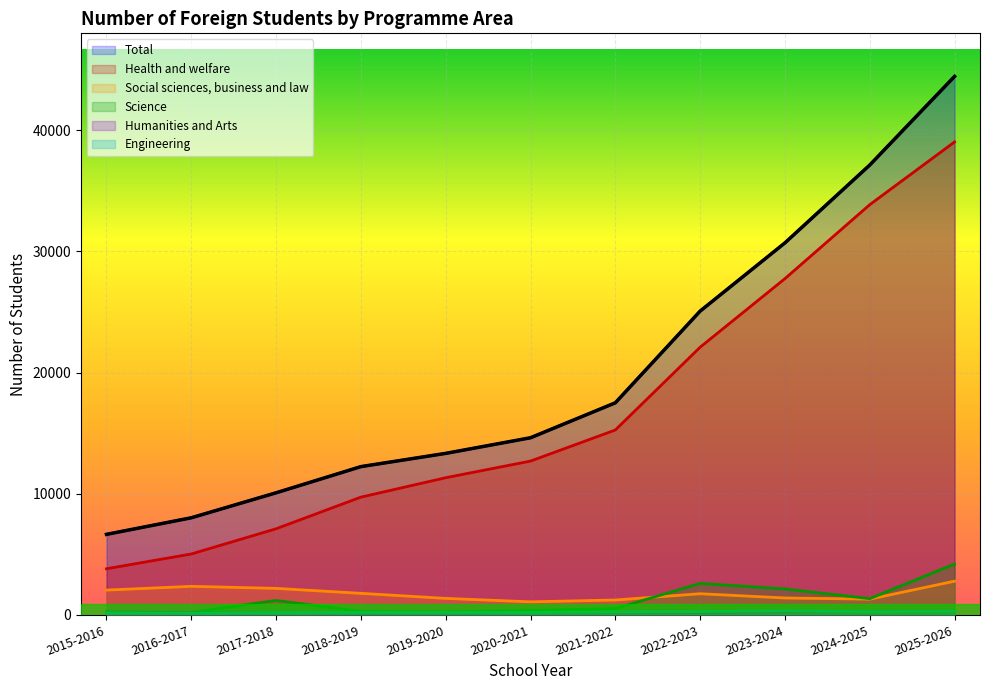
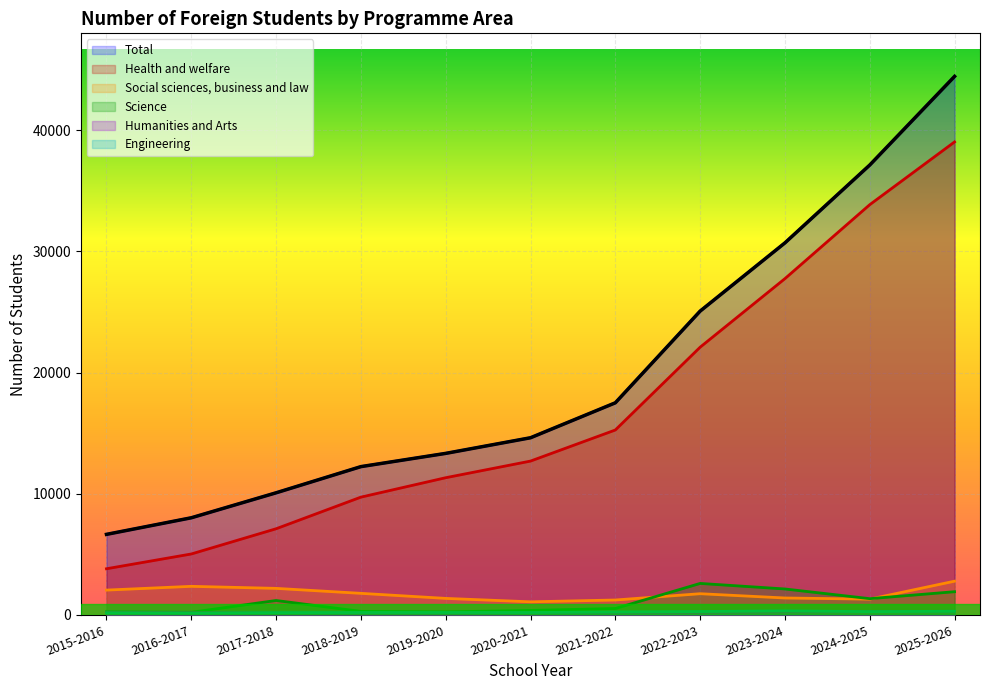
  {
    "Science": {
      "2017-2018": 1200,
      "2022-2023": 2600,
      "2023-2024": 2100,
-     "2025-2026": 4200
+     "2025-2026": 1900
    }
  }
